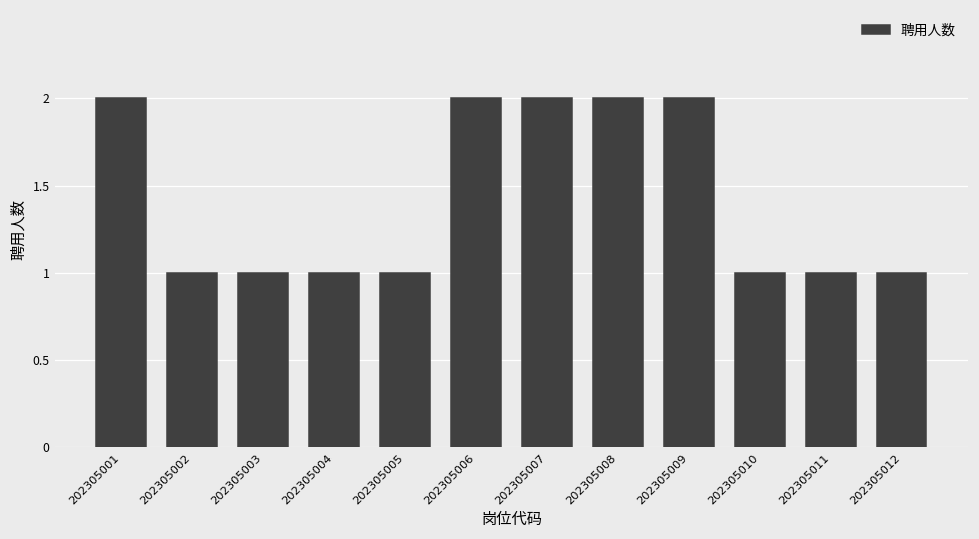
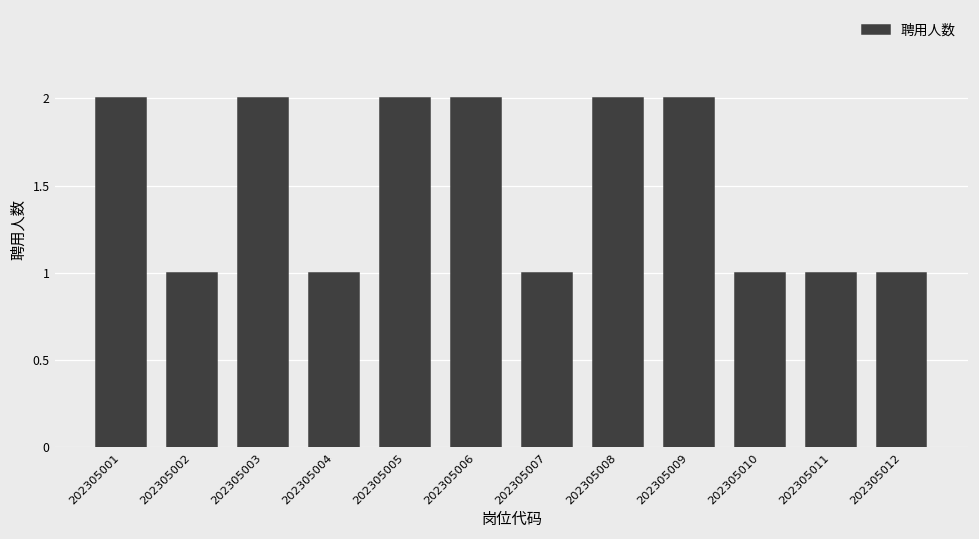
  {
    "202305001": 2,
    "202305002": 1,
-   "202305003": 1,
+   "202305003": 2,
    "202305004": 1,
-   "202305005": 1,
+   "202305005": 2,
    "202305006": 2,
-   "202305007": 2,
+   "202305007": 1,
    "202305008": 2,
    "202305009": 2,
    "202305010": 1,
    "202305011": 1,
    "202305012": 1
  }
